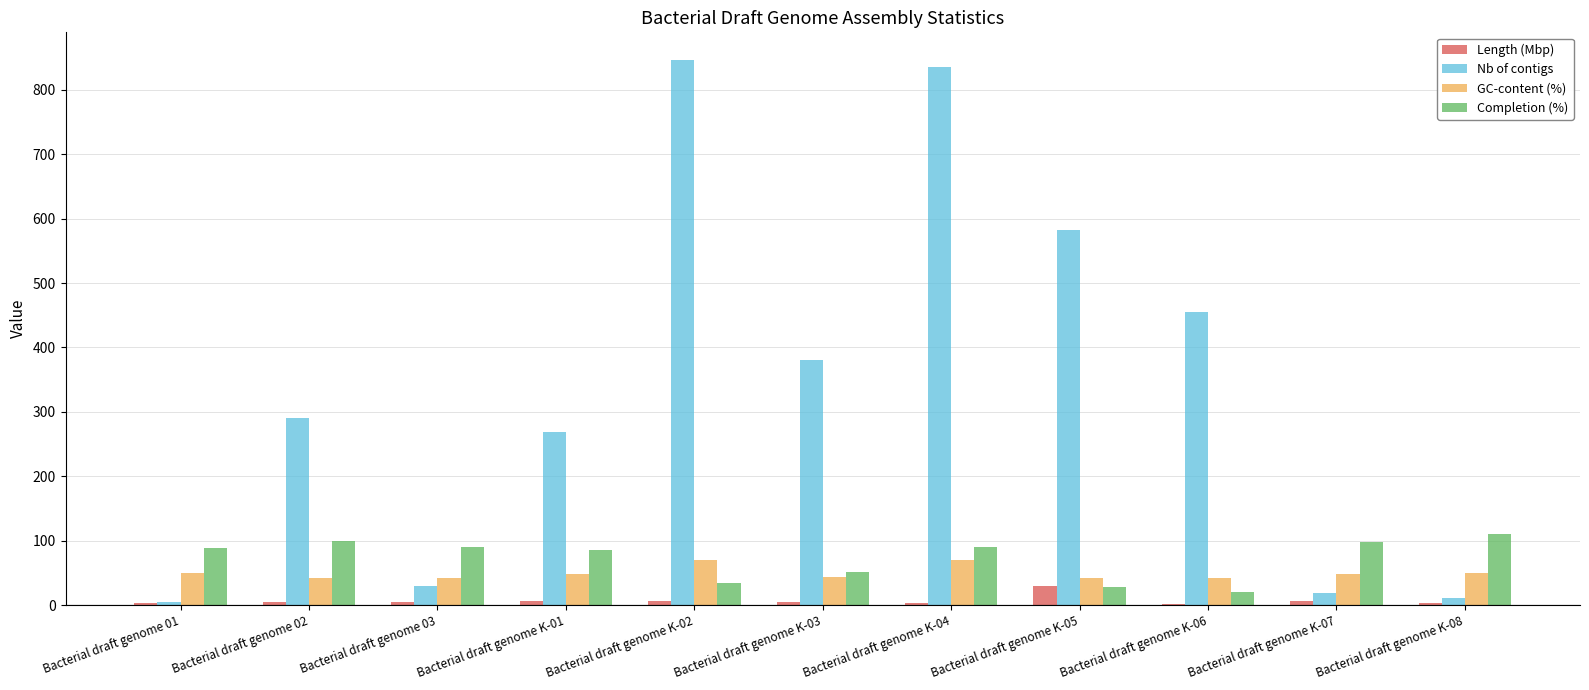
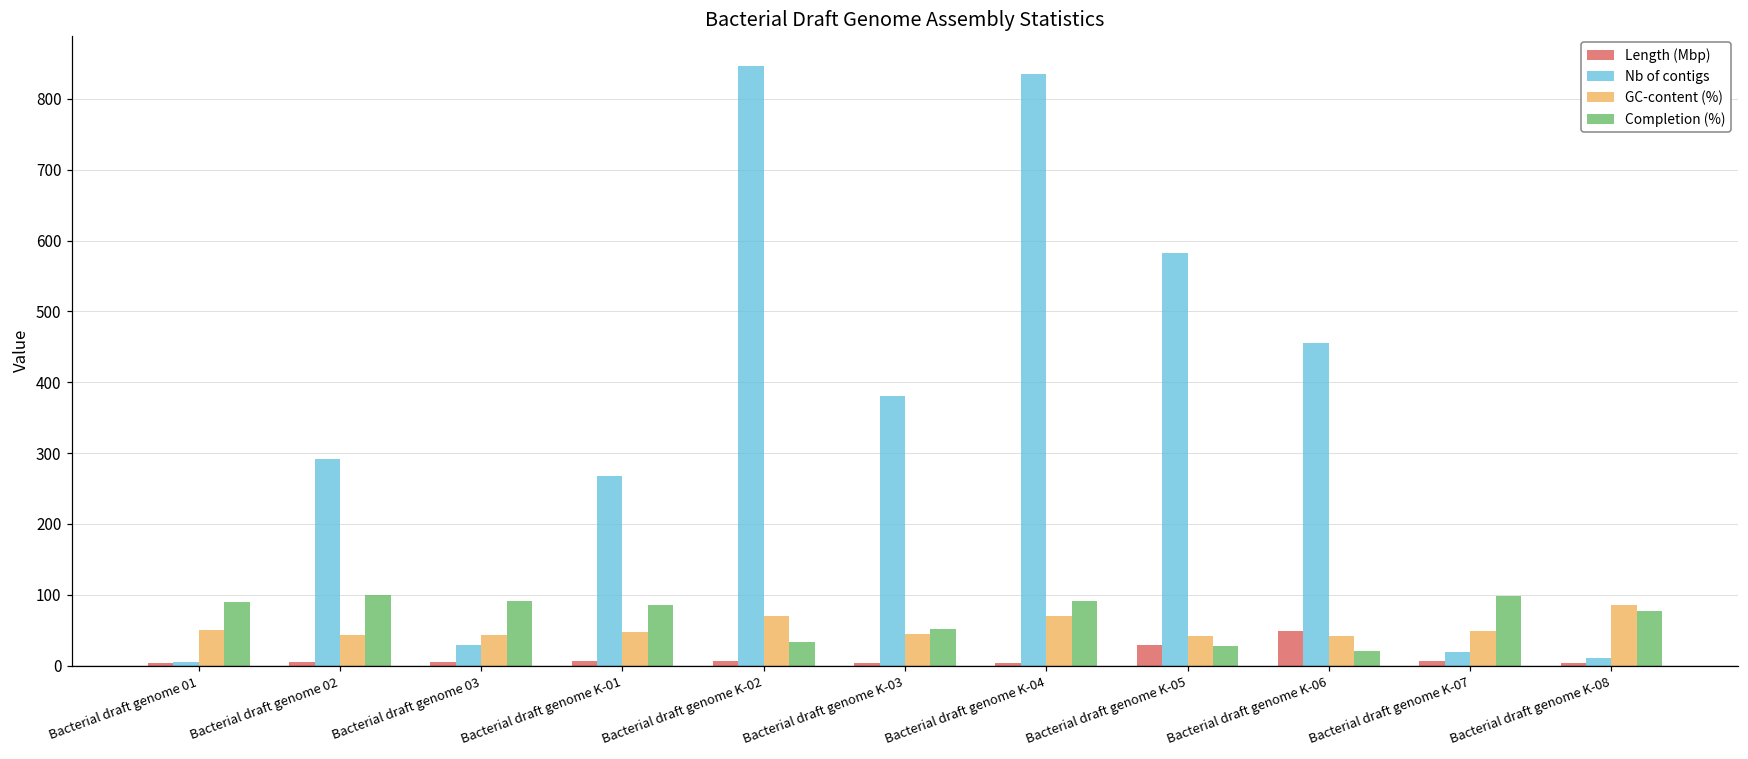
  {
    "Length (Mbp)": {
      "Bacterial draft genome 02": 0,
      "Bacterial draft genome 03": 0,
      "Bacterial draft genome K-01": 10,
      "Bacterial draft genome K-02": 10,
      "Bacterial draft genome K-03": 0,
      "Bacterial draft genome K-05": 30,
-     "Bacterial draft genome K-06": 0,
+     "Bacterial draft genome K-06": 50,
      "Bacterial draft genome K-07": 10
    },
    "Nb of contigs": {
      "Bacterial draft genome 01": 10,
      "Bacterial draft genome 02": 290,
      "Bacterial draft genome 03": 30,
      "Bacterial draft genome K-01": 270,
      "Bacterial draft genome K-02": 850,
      "Bacterial draft genome K-03": 380,
      "Bacterial draft genome K-04": 840,
      "Bacterial draft genome K-05": 580,
      "Bacterial draft genome K-06": 460,
      "Bacterial draft genome K-07": 20,
      "Bacterial draft genome K-08": 10
    },
    "GC-content (%)": {
      "Bacterial draft genome 01": 50,
      "Bacterial draft genome 02": 40,
      "Bacterial draft genome 03": 40,
      "Bacterial draft genome K-01": 50,
      "Bacterial draft genome K-02": 70,
      "Bacterial draft genome K-03": 40,
      "Bacterial draft genome K-04": 70,
      "Bacterial draft genome K-05": 40,
      "Bacterial draft genome K-06": 40,
      "Bacterial draft genome K-07": 50,
-     "Bacterial draft genome K-08": 50
+     "Bacterial draft genome K-08": 90
    },
    "Completion (%)": {
      "Bacterial draft genome 01": 90,
      "Bacterial draft genome 02": 100,
      "Bacterial draft genome 03": 90,
      "Bacterial draft genome K-01": 80,
      "Bacterial draft genome K-02": 30,
      "Bacterial draft genome K-03": 50,
      "Bacterial draft genome K-04": 90,
      "Bacterial draft genome K-05": 30,
      "Bacterial draft genome K-06": 20,
      "Bacterial draft genome K-07": 100,
-     "Bacterial draft genome K-08": 110
+     "Bacterial draft genome K-08": 80
    }
  }
